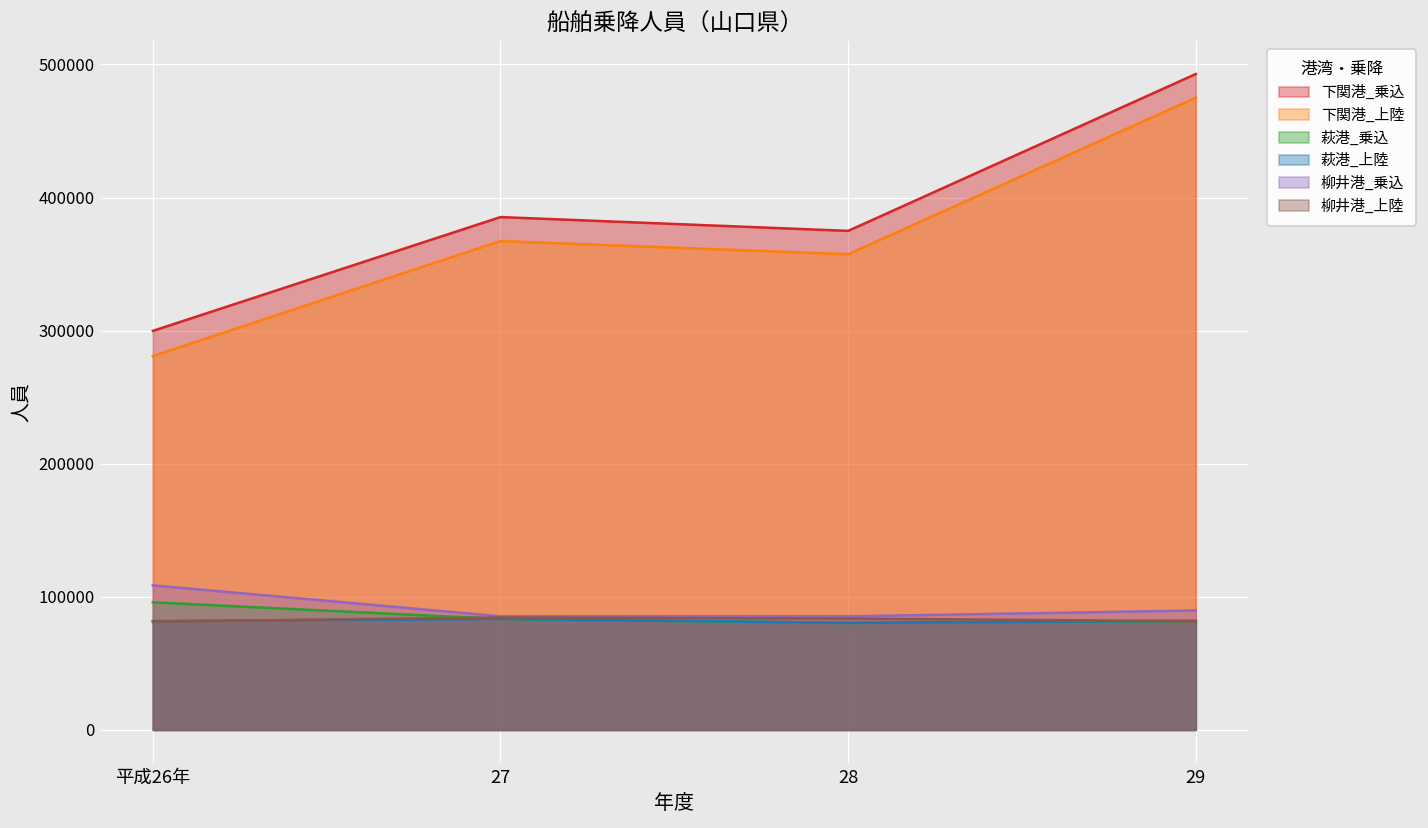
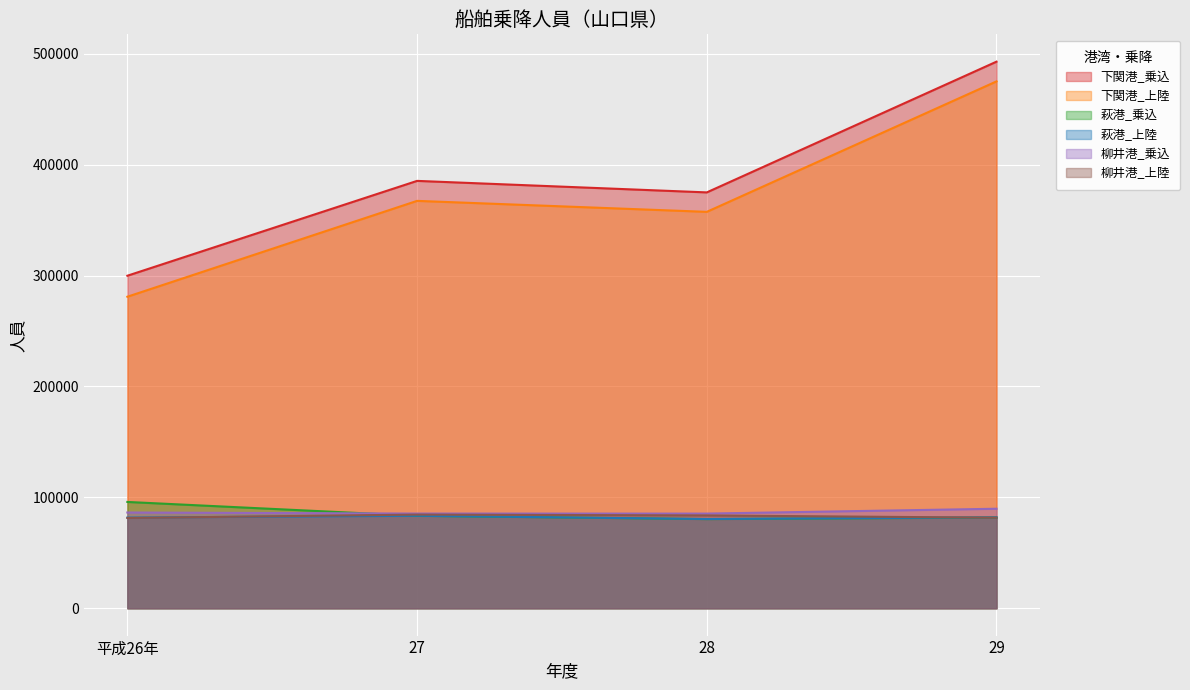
  {
    "萩港_乗込": {
      "平成26年": 96000
    },
    "柳井港_乗込": {
-     "平成26年": 109000,
+     "平成26年": 86000,
      "29": 90000
    }
  }
